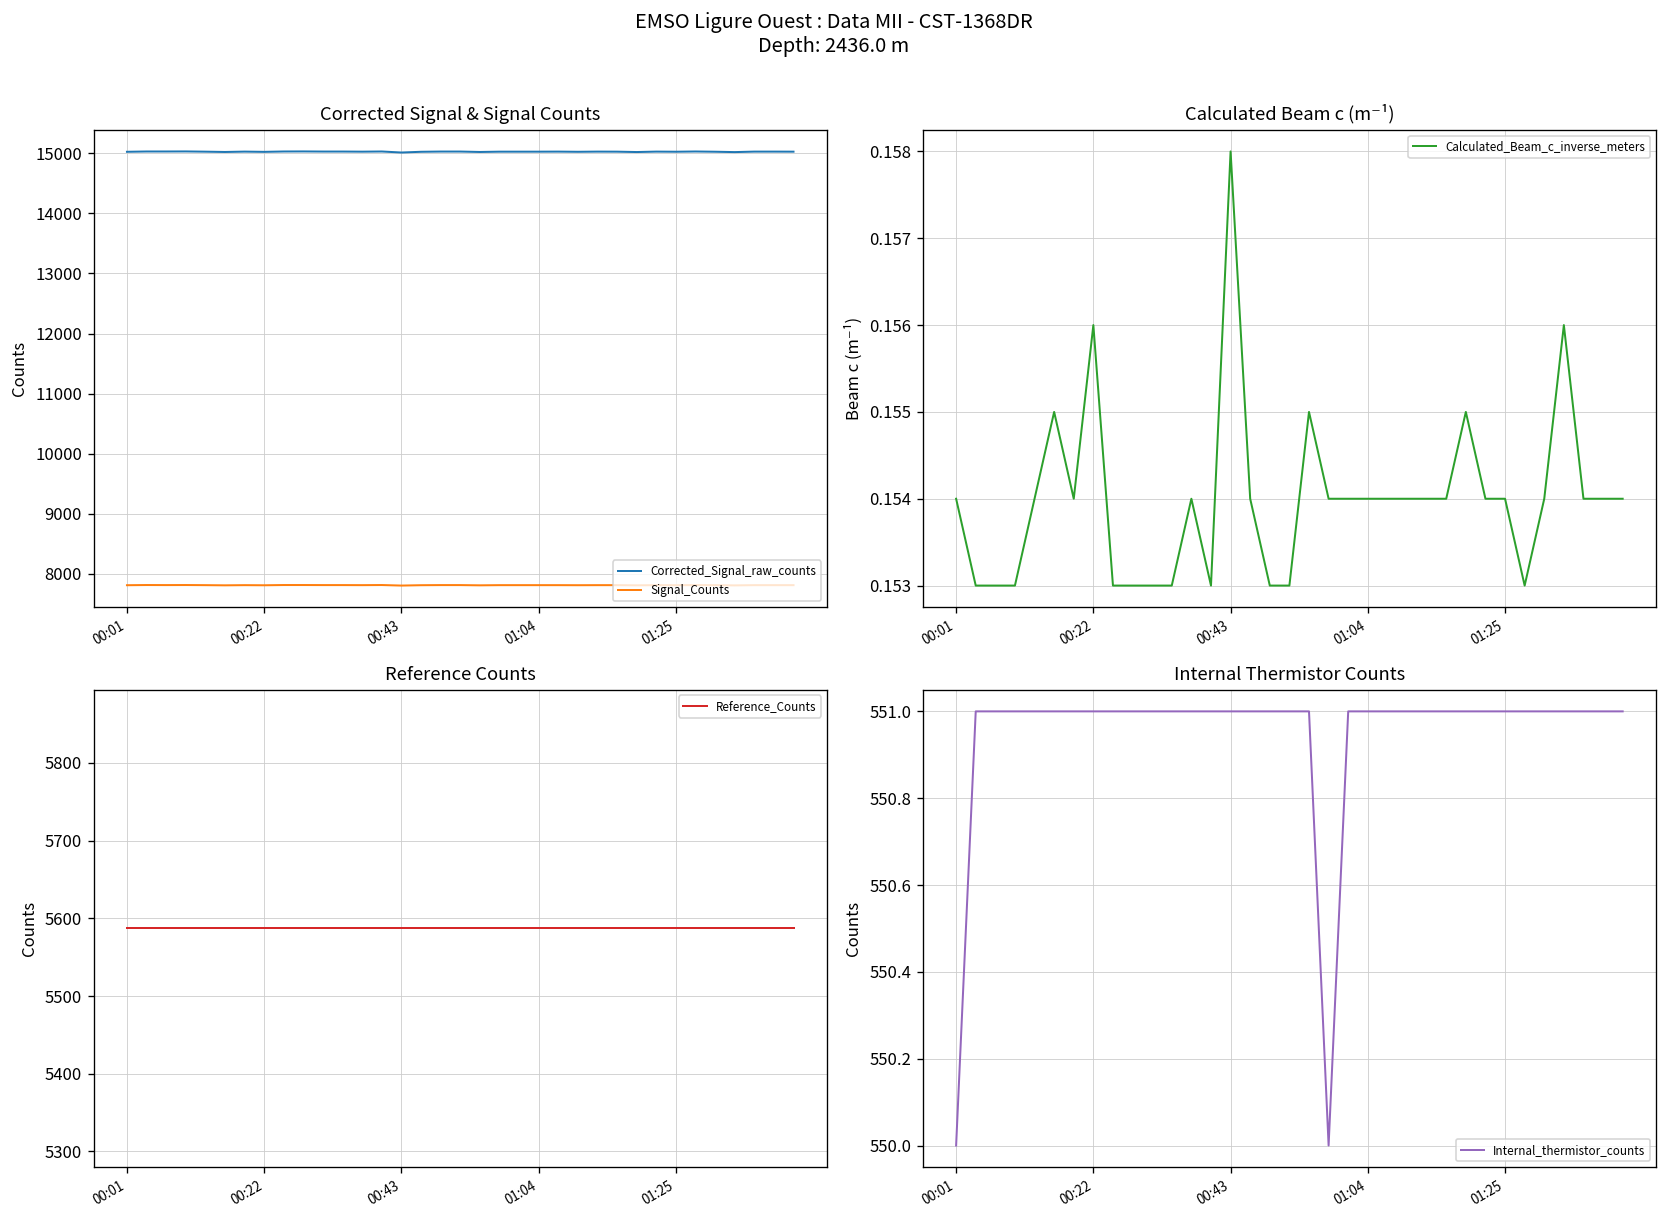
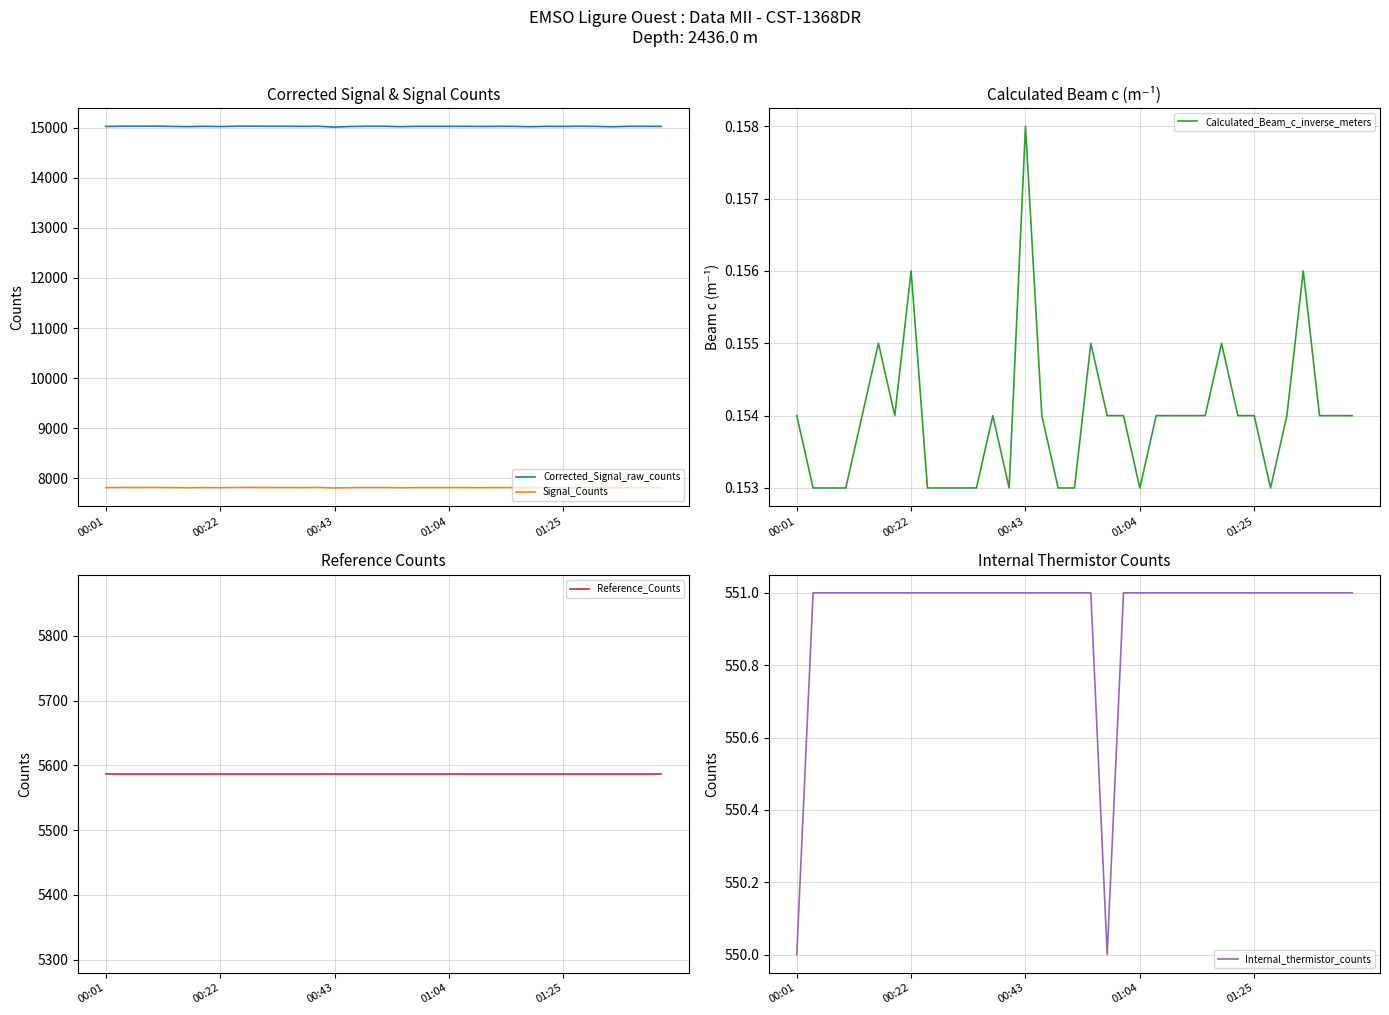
  {
    "Corrected Signal & Signal Counts": {
      "Corrected_Signal_raw_counts": {
        "00:01": 15000,
        "00:22": 15000,
        "00:43": 15000,
        "01:04": 15000,
        "01:25": 15000
      },
      "Signal_Counts": {
        "00:01": 7800,
        "00:22": 7800,
        "00:43": 7800,
        "01:04": 7800
      }
    },
    "Calculated Beam c (m⁻¹)": {
      "00:01": 0.154,
      "00:22": 0.156,
      "00:43": 0.158,
-     "01:04": 0.154,
+     "01:04": 0.153,
      "01:25": 0.154
    },
    "Reference Counts": {
      "00:01": 5590,
      "00:22": 5590,
      "00:43": 5590,
      "01:04": 5590,
      "01:25": 5590
    },
    "Internal Thermistor Counts": {
      "00:01": 550.00,
      "00:22": 551.00,
      "00:43": 551.00,
      "01:04": 551.00,
      "01:25": 551.00
    }
  }
